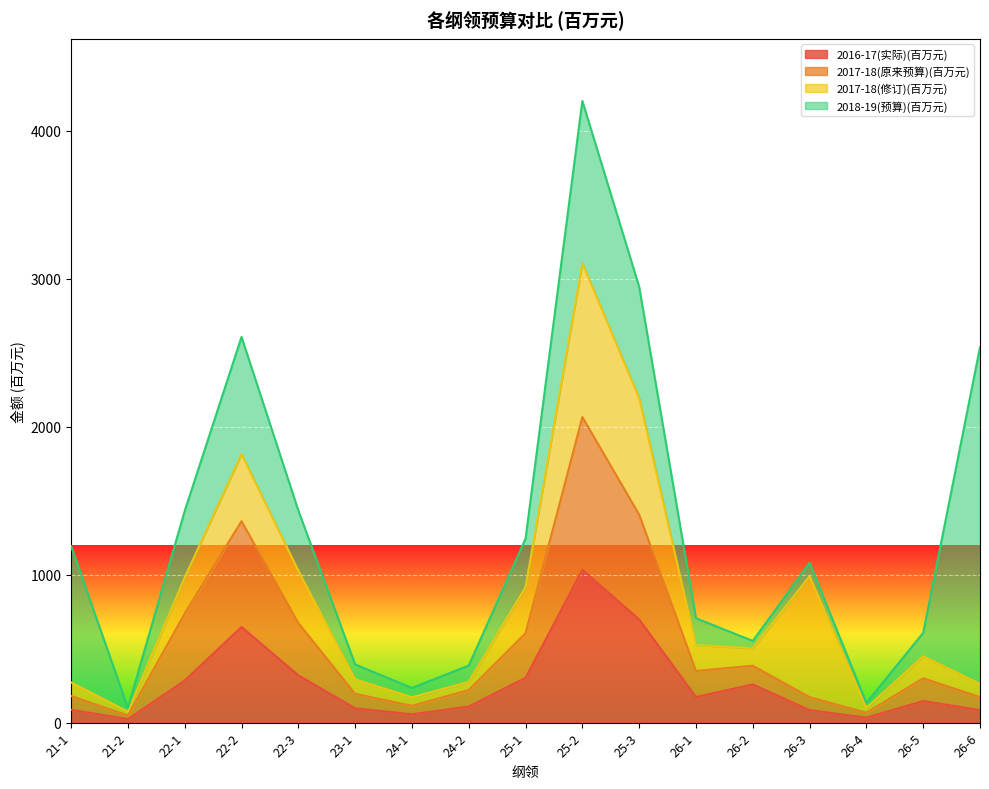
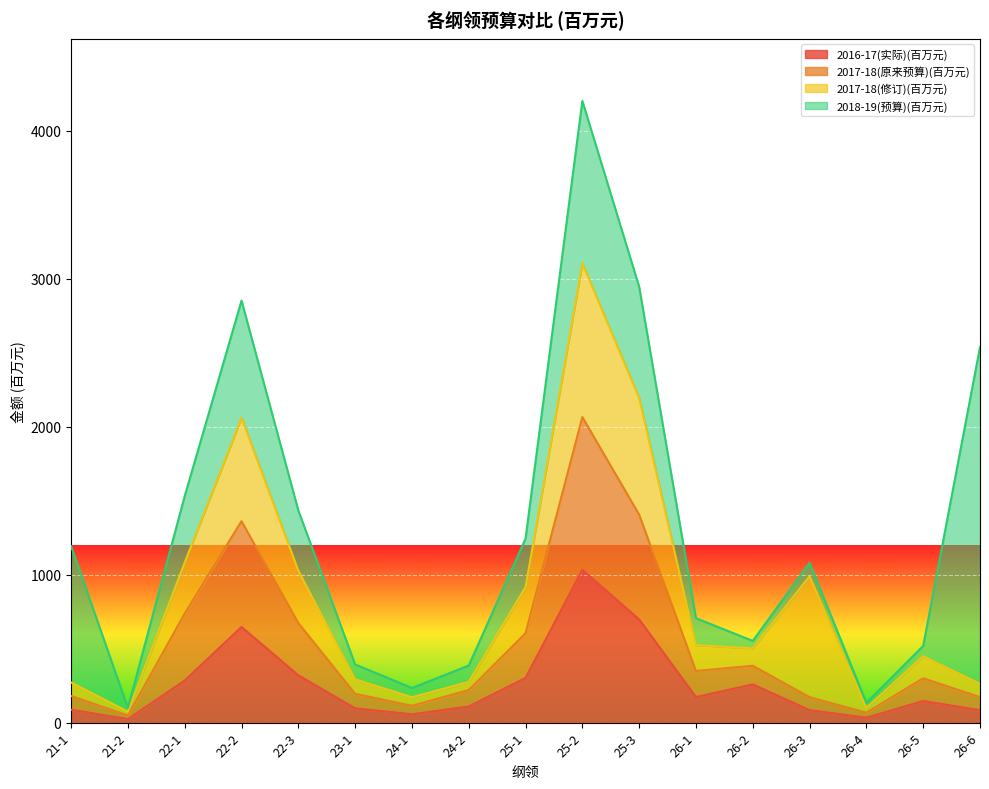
  {
    "2017-18(修订)(百万元)": {
      "21-1": 90,
      "21-2": 30,
-     "22-1": 240,
-     "22-2": 450,
+     "22-1": 340,
+     "22-2": 700,
      "22-3": 350,
      "23-1": 100,
      "24-1": 60,
      "24-2": 50,
      "25-1": 310,
      "25-2": 1040,
      "25-3": 790,
      "26-1": 180,
      "26-2": 120,
      "26-3": 820,
      "26-4": 30,
      "26-5": 150,
      "26-6": 90
    },
    "2018-19(预算)(百万元)": {
      "21-1": 920,
      "21-2": 30,
      "22-1": 450,
      "22-2": 790,
      "22-3": 410,
      "23-1": 100,
      "24-1": 60,
      "24-2": 110,
      "25-1": 330,
      "25-2": 1100,
      "25-3": 750,
      "26-1": 180,
      "26-2": 50,
      "26-3": 90,
      "26-4": 30,
-     "26-5": 160,
+     "26-5": 70,
      "26-6": 2280
    }
  }
